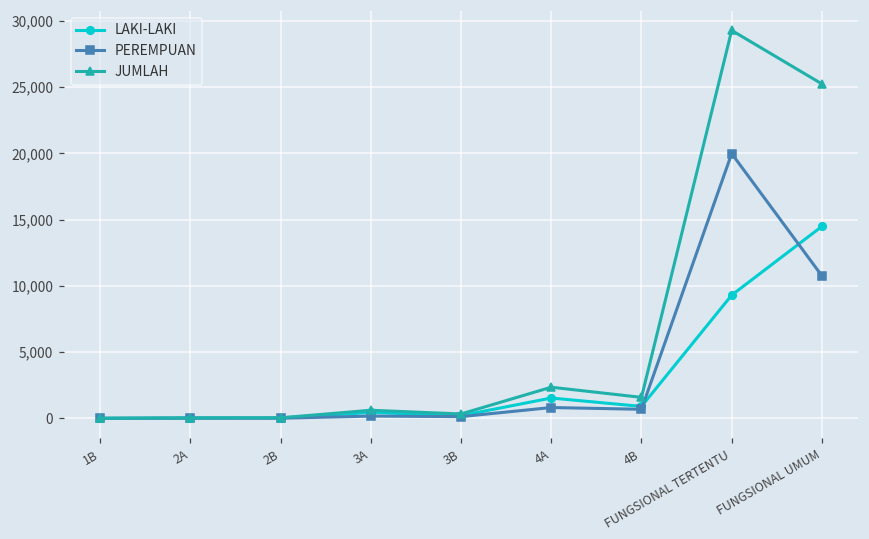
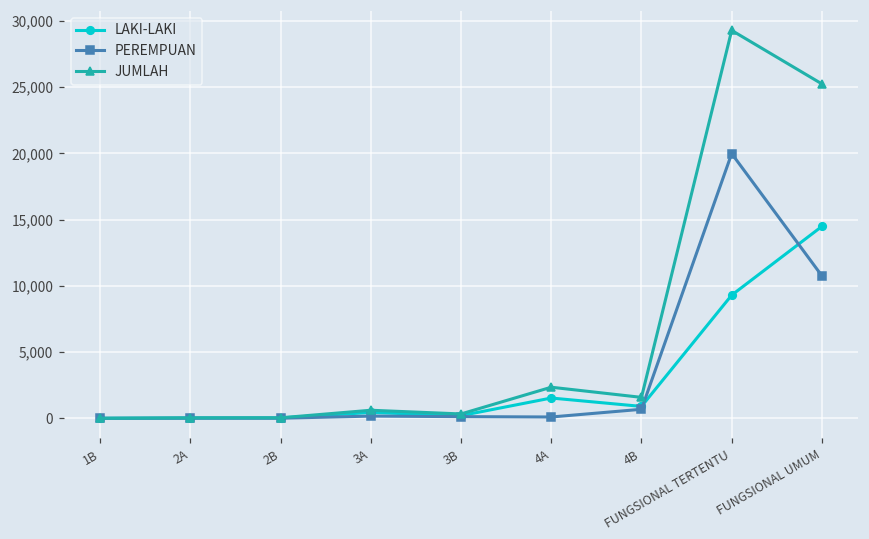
  {
    "PEREMPUAN": {
      "3A": "200",
-     "4A": "800",
+     "4A": "100",
      "4B": "700",
      "FUNGSIONAL TERTENTU": "20,000",
      "FUNGSIONAL UMUM": "10,800"
    }
  }
